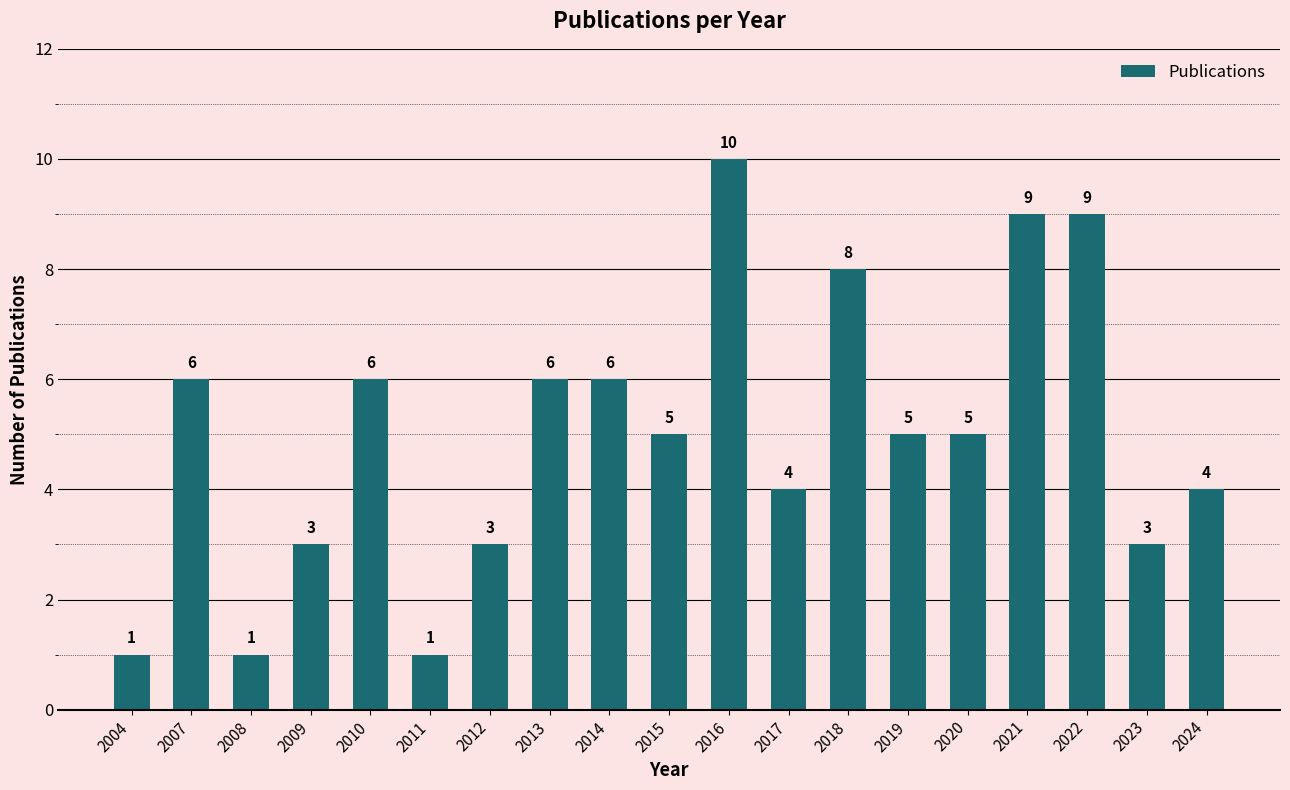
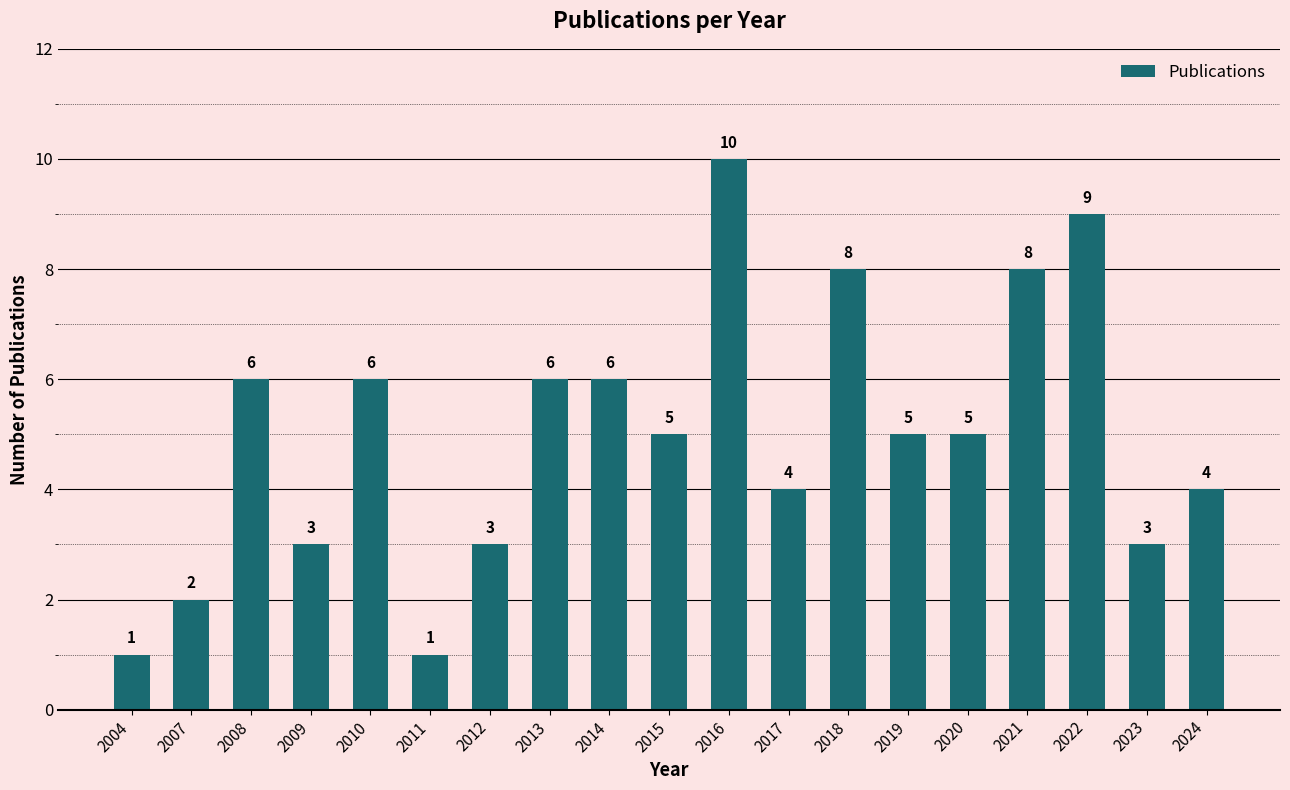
  {
    "2004": 1,
-   "2007": 6,
-   "2008": 1,
+   "2007": 2,
+   "2008": 6,
    "2009": 3,
    "2010": 6,
    "2011": 1,
    "2012": 3,
    "2013": 6,
    "2014": 6,
    "2015": 5,
    "2016": 10,
    "2017": 4,
    "2018": 8,
    "2019": 5,
    "2020": 5,
-   "2021": 9,
+   "2021": 8,
    "2022": 9,
    "2023": 3,
    "2024": 4
  }
